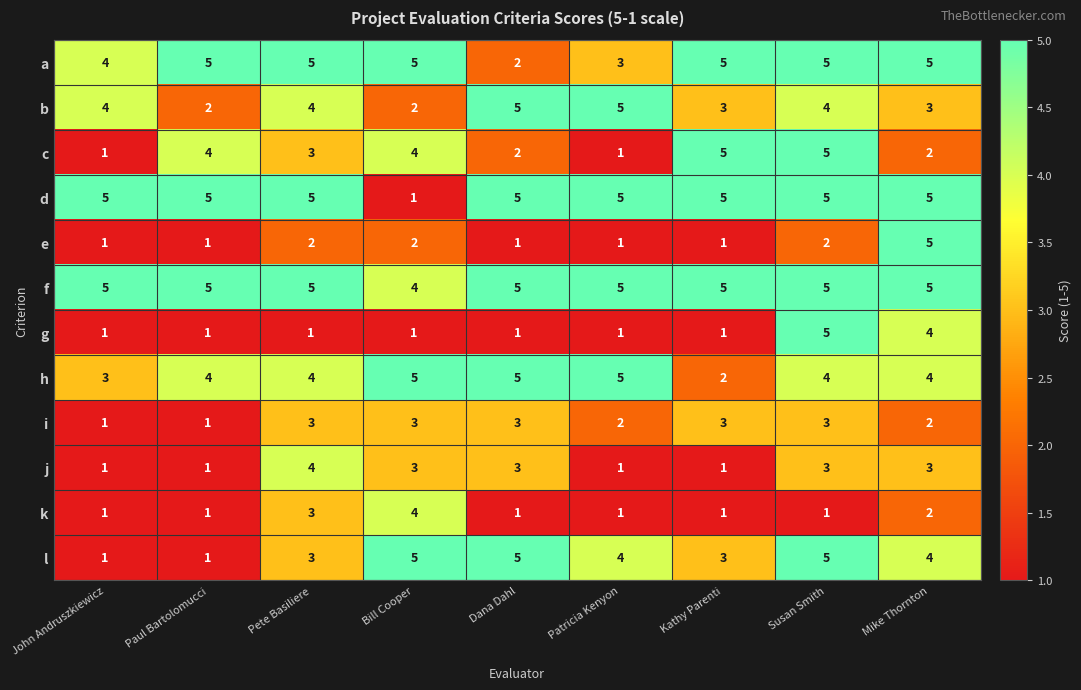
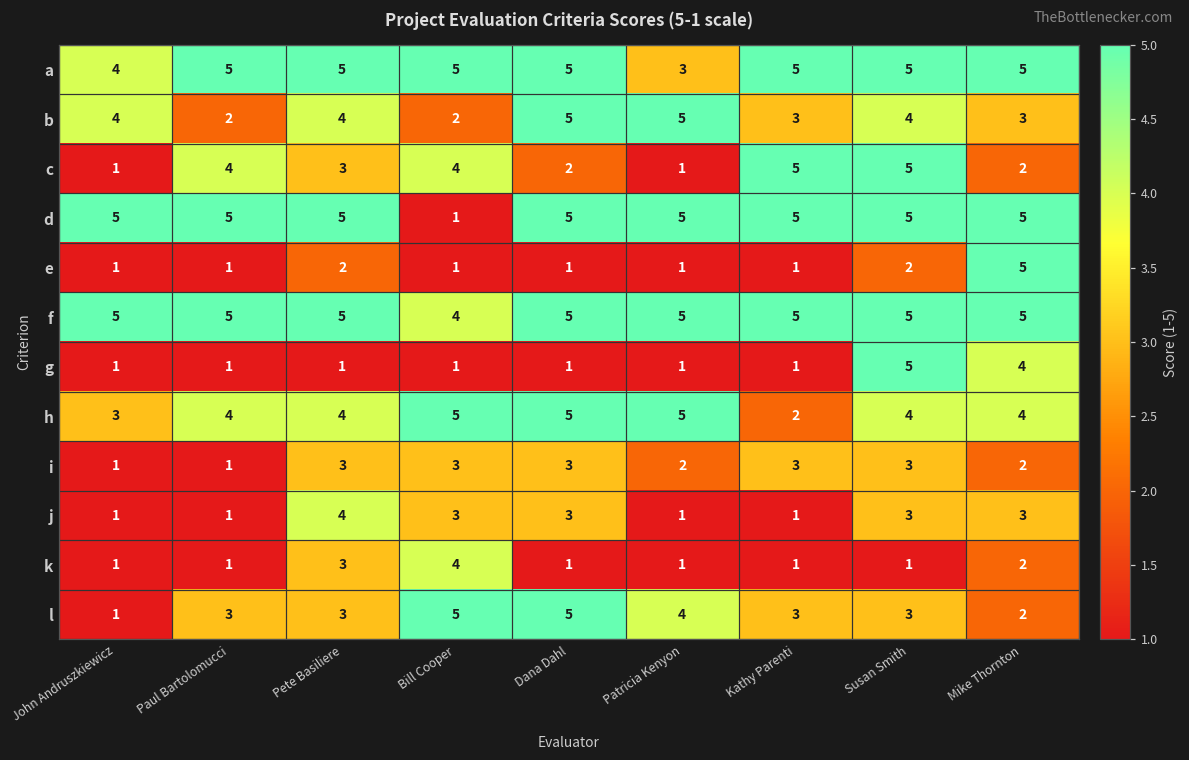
  {
    "a": {
      "John Andruszkiewicz": 4,
      "Paul Bartolomucci": 5,
      "Pete Basiliere": 5,
      "Bill Cooper": 5,
-     "Dana Dahl": 2,
+     "Dana Dahl": 5,
      "Patricia Kenyon": 3,
      "Kathy Parenti": 5,
      "Susan Smith": 5,
      "Mike Thornton": 5
    },
    "b": {
      "John Andruszkiewicz": 4,
      "Paul Bartolomucci": 2,
      "Pete Basiliere": 4,
      "Bill Cooper": 2,
      "Dana Dahl": 5,
      "Patricia Kenyon": 5,
      "Kathy Parenti": 3,
      "Susan Smith": 4,
      "Mike Thornton": 3
    },
    "c": {
      "John Andruszkiewicz": 1,
      "Paul Bartolomucci": 4,
      "Pete Basiliere": 3,
      "Bill Cooper": 4,
      "Dana Dahl": 2,
      "Patricia Kenyon": 1,
      "Kathy Parenti": 5,
      "Susan Smith": 5,
      "Mike Thornton": 2
    },
    "d": {
      "John Andruszkiewicz": 5,
      "Paul Bartolomucci": 5,
      "Pete Basiliere": 5,
      "Bill Cooper": 1,
      "Dana Dahl": 5,
      "Patricia Kenyon": 5,
      "Kathy Parenti": 5,
      "Susan Smith": 5,
      "Mike Thornton": 5
    },
    "e": {
      "John Andruszkiewicz": 1,
      "Paul Bartolomucci": 1,
      "Pete Basiliere": 2,
-     "Bill Cooper": 2,
+     "Bill Cooper": 1,
      "Dana Dahl": 1,
      "Patricia Kenyon": 1,
      "Kathy Parenti": 1,
      "Susan Smith": 2,
      "Mike Thornton": 5
    },
    "f": {
      "John Andruszkiewicz": 5,
      "Paul Bartolomucci": 5,
      "Pete Basiliere": 5,
      "Bill Cooper": 4,
      "Dana Dahl": 5,
      "Patricia Kenyon": 5,
      "Kathy Parenti": 5,
      "Susan Smith": 5,
      "Mike Thornton": 5
    },
    "g": {
      "John Andruszkiewicz": 1,
      "Paul Bartolomucci": 1,
      "Pete Basiliere": 1,
      "Bill Cooper": 1,
      "Dana Dahl": 1,
      "Patricia Kenyon": 1,
      "Kathy Parenti": 1,
      "Susan Smith": 5,
      "Mike Thornton": 4
    },
    "h": {
      "John Andruszkiewicz": 3,
      "Paul Bartolomucci": 4,
      "Pete Basiliere": 4,
      "Bill Cooper": 5,
      "Dana Dahl": 5,
      "Patricia Kenyon": 5,
      "Kathy Parenti": 2,
      "Susan Smith": 4,
      "Mike Thornton": 4
    },
    "i": {
      "John Andruszkiewicz": 1,
      "Paul Bartolomucci": 1,
      "Pete Basiliere": 3,
      "Bill Cooper": 3,
      "Dana Dahl": 3,
      "Patricia Kenyon": 2,
      "Kathy Parenti": 3,
      "Susan Smith": 3,
      "Mike Thornton": 2
    },
    "j": {
      "John Andruszkiewicz": 1,
      "Paul Bartolomucci": 1,
      "Pete Basiliere": 4,
      "Bill Cooper": 3,
      "Dana Dahl": 3,
      "Patricia Kenyon": 1,
      "Kathy Parenti": 1,
      "Susan Smith": 3,
      "Mike Thornton": 3
    },
    "k": {
      "John Andruszkiewicz": 1,
      "Paul Bartolomucci": 1,
      "Pete Basiliere": 3,
      "Bill Cooper": 4,
      "Dana Dahl": 1,
      "Patricia Kenyon": 1,
      "Kathy Parenti": 1,
      "Susan Smith": 1,
      "Mike Thornton": 2
    },
    "l": {
      "John Andruszkiewicz": 1,
-     "Paul Bartolomucci": 1,
+     "Paul Bartolomucci": 3,
      "Pete Basiliere": 3,
      "Bill Cooper": 5,
      "Dana Dahl": 5,
      "Patricia Kenyon": 4,
      "Kathy Parenti": 3,
-     "Susan Smith": 5,
-     "Mike Thornton": 4
+     "Susan Smith": 3,
+     "Mike Thornton": 2
    }
  }
